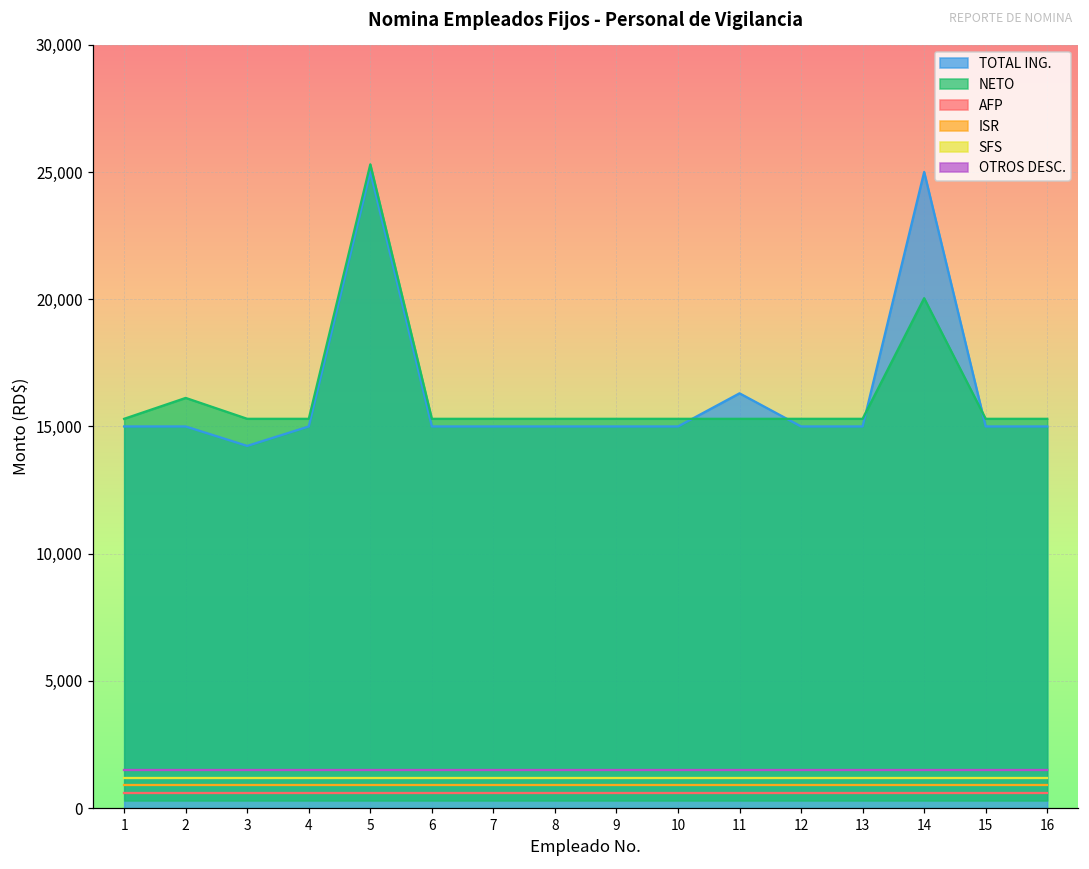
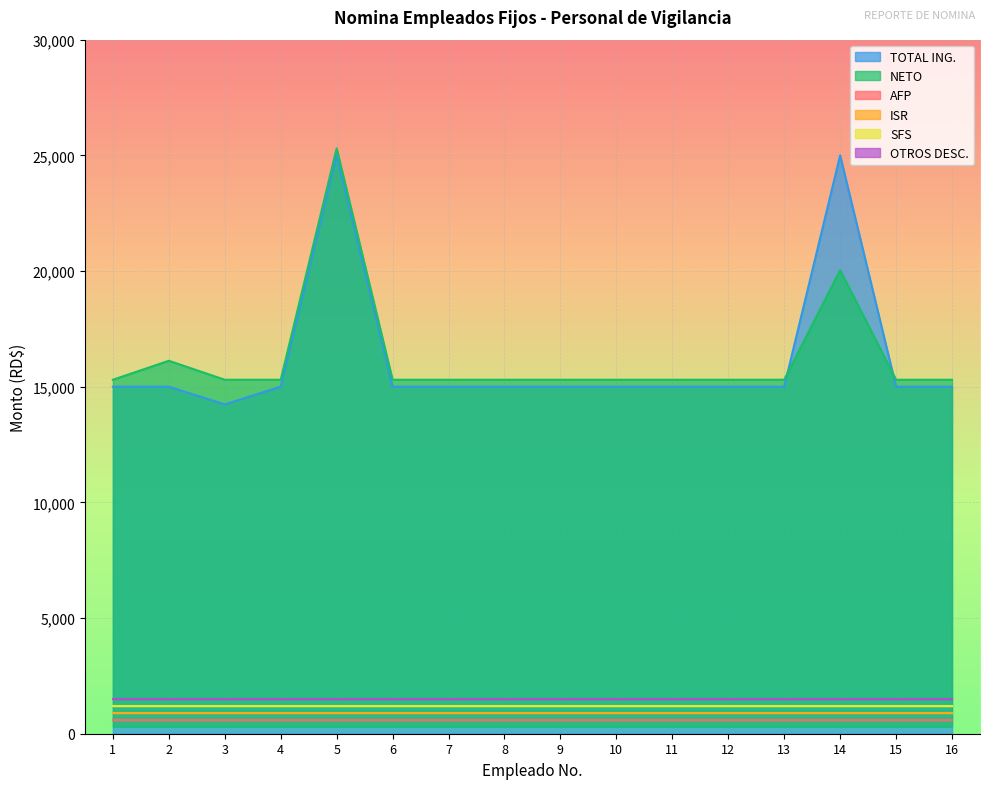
  {
    "TOTAL ING.": {
      "1": "15,000",
      "2": "15,000",
      "3": "14,200",
      "4": "15,000",
      "5": "25,000",
      "6": "15,000",
      "7": "15,000",
      "8": "15,000",
      "9": "15,000",
      "10": "15,000",
-     "11": "16,300",
+     "11": "15,000",
      "12": "15,000",
      "13": "15,000",
      "14": "25,000",
      "15": "15,000",
      "16": "15,000"
    },
    "NETO": {
      "1": "15,300",
      "2": "16,100",
      "3": "15,300",
      "4": "15,300",
      "5": "25,300",
      "6": "15,300",
      "7": "15,300",
      "8": "15,300",
      "9": "15,300",
      "10": "15,300",
      "11": "15,300",
      "12": "15,300",
      "13": "15,300",
      "14": "20,000",
      "15": "15,300",
      "16": "15,300"
    },
    "AFP": {
      "1": "0",
      "2": "0",
      "3": "0",
      "4": "0",
      "5": "0",
      "6": "0",
      "7": "0",
      "8": "0",
      "9": "0",
      "10": "0",
      "11": "0",
      "12": "0",
      "13": "0",
      "14": "0",
      "15": "0",
      "16": "0"
    },
    "ISR": {
      "1": "0",
      "2": "0",
      "3": "0",
      "4": "0",
      "5": "0",
      "6": "0",
      "7": "0",
      "8": "0",
      "9": "0",
      "10": "0",
      "11": "0",
      "12": "0",
      "13": "0",
      "14": "0",
      "15": "0",
      "16": "0"
    },
    "SFS": {
      "1": "0",
      "2": "0",
      "3": "0",
      "4": "0",
      "5": "0",
      "6": "0",
      "7": "0",
      "8": "0",
      "9": "0",
      "10": "0",
      "11": "0",
      "12": "0",
      "13": "0",
      "14": "0",
      "15": "0",
      "16": "0"
    },
    "OTROS DESC.": {
      "1": "0",
      "2": "0",
      "3": "0",
      "4": "0",
      "5": "0",
      "6": "0",
      "7": "0",
      "8": "0",
      "9": "0",
      "10": "0",
      "11": "0",
      "12": "0",
      "13": "0",
      "14": "0",
      "15": "0",
      "16": "0"
    }
  }
